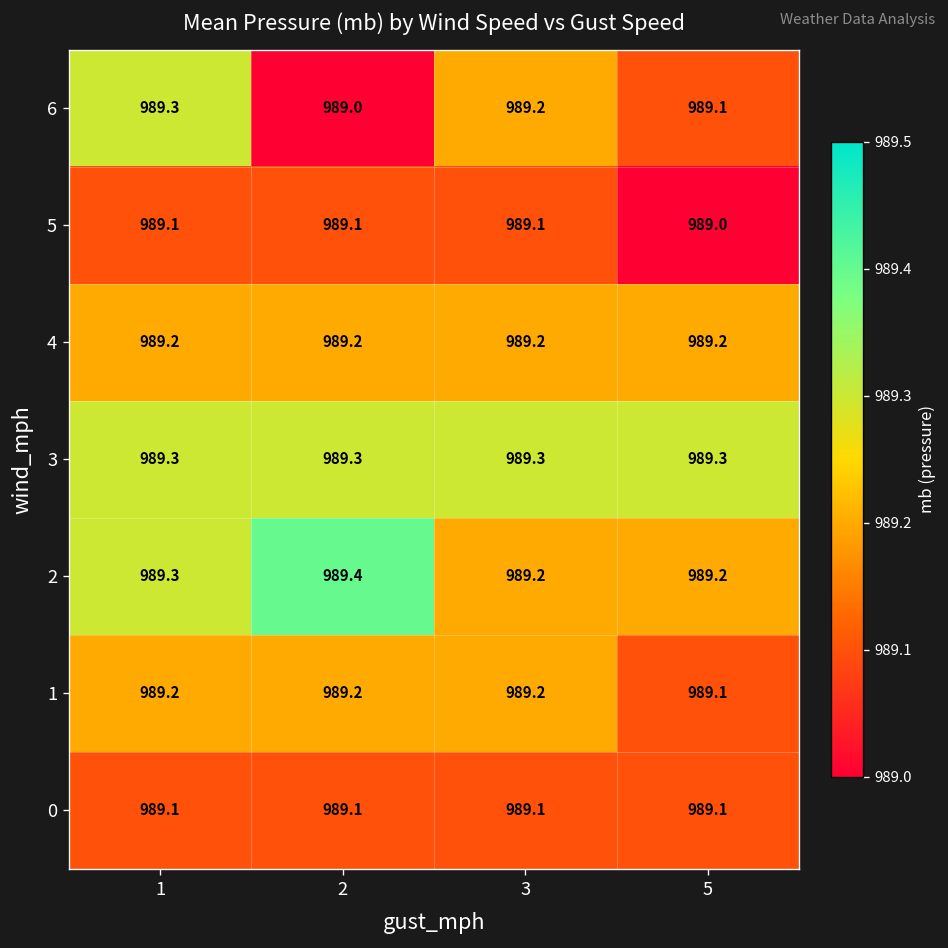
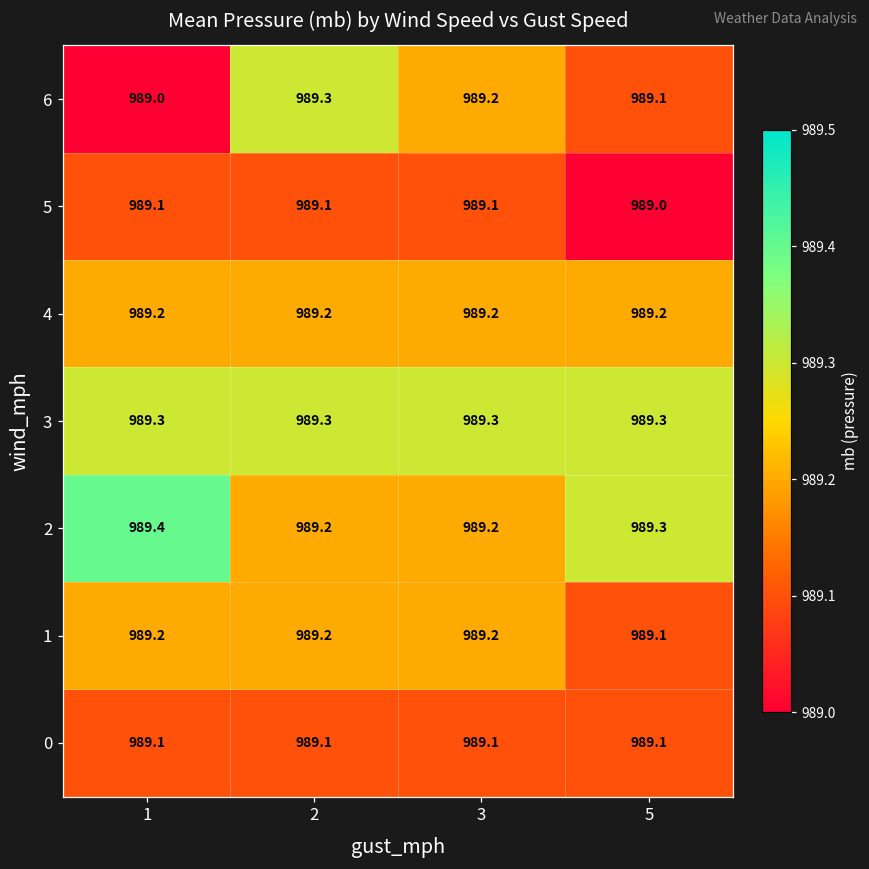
  {
    "6": {
-     "1": 989.3,
-     "2": 989.0,
+     "1": 989.0,
+     "2": 989.3,
      "3": 989.2,
      "5": 989.1
    },
    "5": {
      "1": 989.1,
      "2": 989.1,
      "3": 989.1,
      "5": 989.0
    },
    "4": {
      "1": 989.2,
      "2": 989.2,
      "3": 989.2,
      "5": 989.2
    },
    "3": {
      "1": 989.3,
      "2": 989.3,
      "3": 989.3,
      "5": 989.3
    },
    "2": {
-     "1": 989.3,
-     "2": 989.4,
+     "1": 989.4,
+     "2": 989.2,
      "3": 989.2,
-     "5": 989.2
+     "5": 989.3
    },
    "1": {
      "1": 989.2,
      "2": 989.2,
      "3": 989.2,
      "5": 989.1
    },
    "0": {
      "1": 989.1,
      "2": 989.1,
      "3": 989.1,
      "5": 989.1
    }
  }
